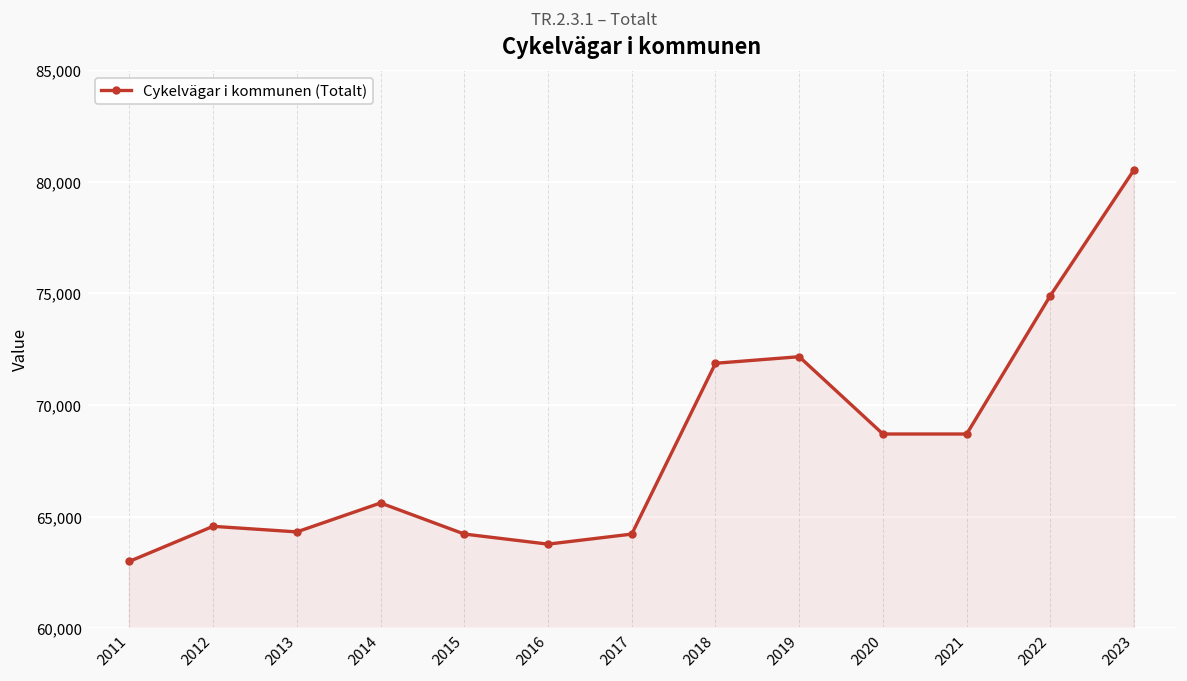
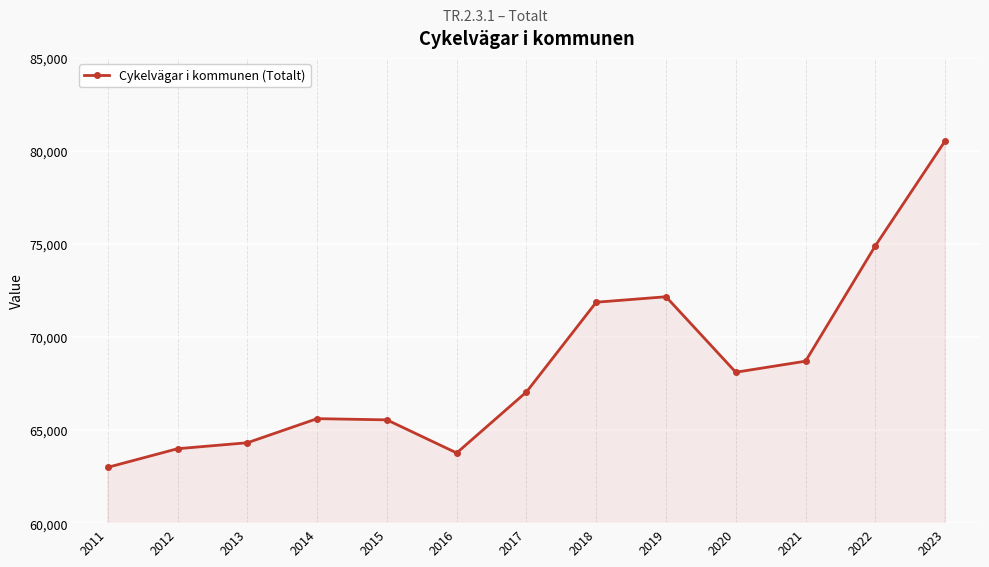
  {
    "2011": "63,000",
-   "2012": "64,600",
+   "2012": "64,000",
    "2013": "64,300",
    "2014": "65,600",
-   "2015": "64,200",
+   "2015": "65,600",
    "2016": "63,800",
-   "2017": "64,200",
+   "2017": "67,100",
    "2018": "71,900",
    "2019": "72,200",
-   "2020": "68,700",
+   "2020": "68,100",
    "2021": "68,700",
    "2022": "74,900",
    "2023": "80,500"
  }
